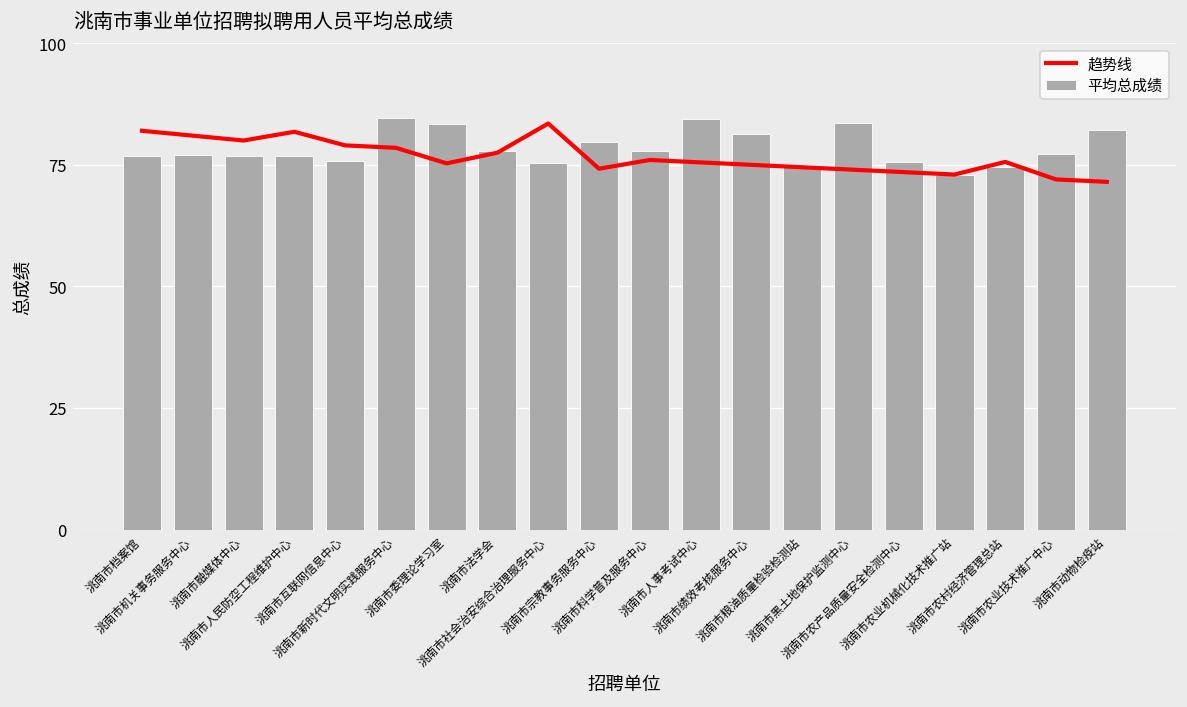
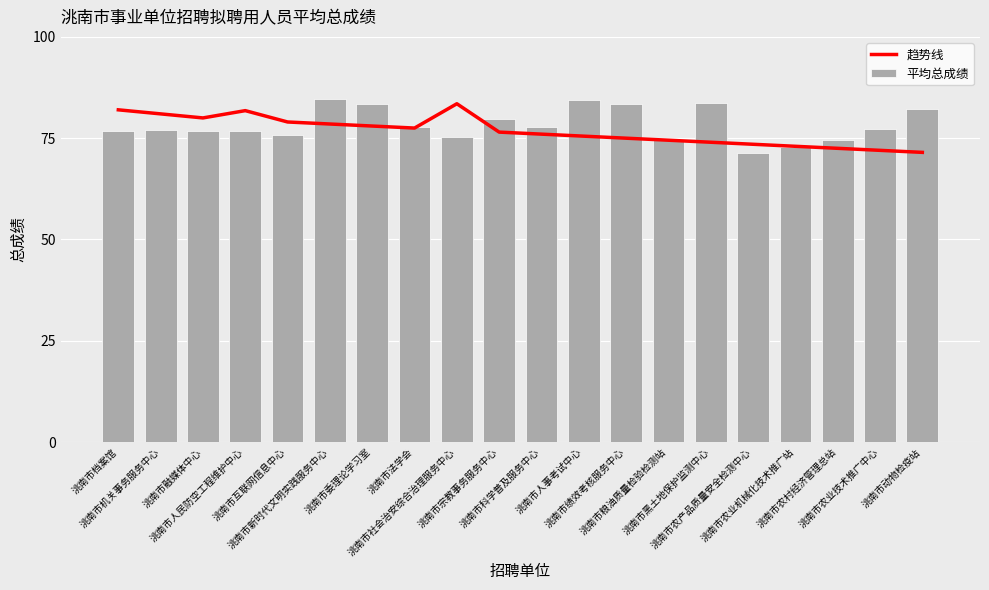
  {
    "趋势线": {
      "洮南市档案馆": 82,
      "洮南市机关事务服务中心": 81,
      "洮南市融媒体中心": 80,
      "洮南市人民防空工程维护中心": 82,
      "洮南市互联网信息中心": 79,
      "洮南市新时代文明实践服务中心": 79,
-     "洮南市委理论学习室": 75,
+     "洮南市委理论学习室": 78,
      "洮南市法学会": 78,
      "洮南市社会治安综合治理服务中心": 84,
-     "洮南市宗教事务服务中心": 74,
+     "洮南市宗教事务服务中心": 77,
      "洮南市科学普及服务中心": 76,
      "洮南市人事考试中心": 76,
      "洮南市绩效考核服务中心": 75,
      "洮南市粮油质量检验检测站": 75,
      "洮南市黑土地保护监测中心": 74,
      "洮南市农产品质量安全检测中心": 74,
      "洮南市农业机械化技术推广站": 73,
-     "洮南市农村经济管理总站": 76,
+     "洮南市农村经济管理总站": 73,
      "洮南市农业技术推广中心": 72,
      "洮南市动物检疫站": 72
    },
    "平均总成绩": {
      "洮南市档案馆": 77,
      "洮南市机关事务服务中心": 77,
      "洮南市融媒体中心": 77,
      "洮南市人民防空工程维护中心": 77,
      "洮南市互联网信息中心": 76,
      "洮南市新时代文明实践服务中心": 85,
      "洮南市委理论学习室": 83,
      "洮南市法学会": 78,
      "洮南市社会治安综合治理服务中心": 75,
      "洮南市宗教事务服务中心": 80,
      "洮南市科学普及服务中心": 78,
      "洮南市人事考试中心": 84,
-     "洮南市绩效考核服务中心": 81,
+     "洮南市绩效考核服务中心": 83,
      "洮南市粮油质量检验检测站": 75,
      "洮南市黑土地保护监测中心": 84,
-     "洮南市农产品质量安全检测中心": 76,
+     "洮南市农产品质量安全检测中心": 71,
      "洮南市农业机械化技术推广站": 73,
      "洮南市农村经济管理总站": 75,
      "洮南市农业技术推广中心": 77,
      "洮南市动物检疫站": 82
    }
  }
